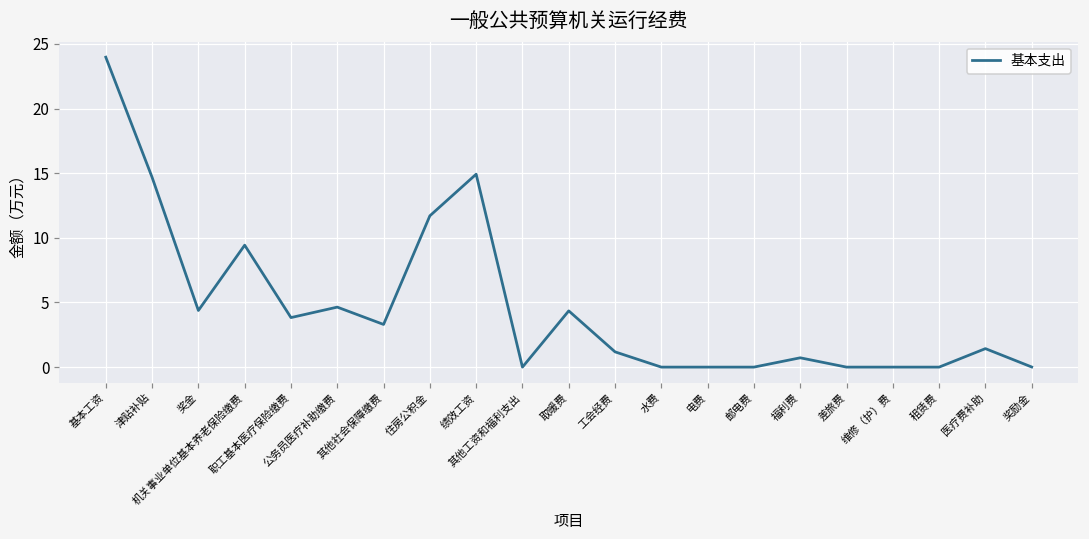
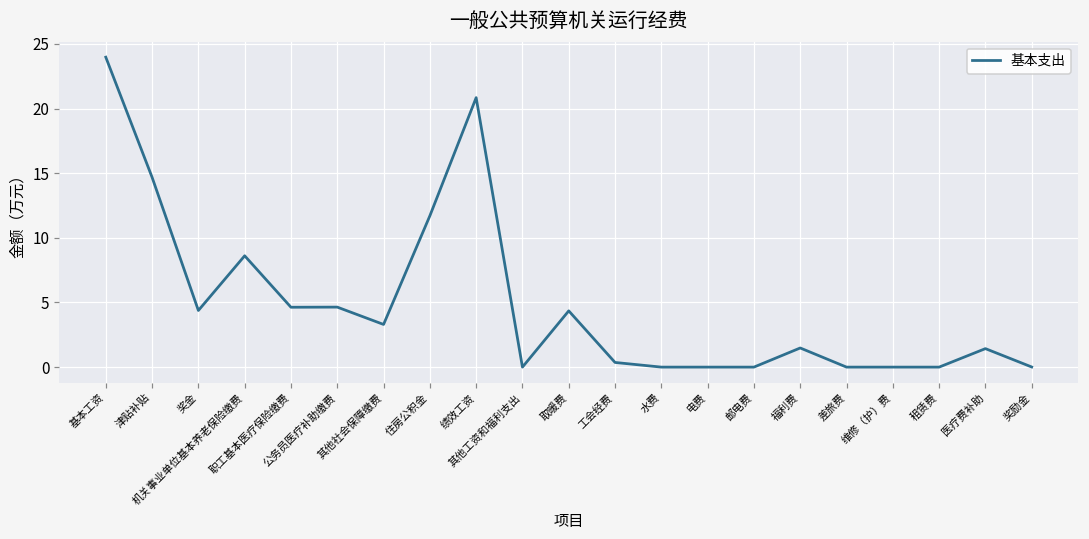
  {
    "基本工资": 24.0,
    "津贴补贴": 14.7,
    "奖金": 4.4,
-   "机关事业单位基本养老保险缴费": 9.4,
-   "职工基本医疗保险缴费": 3.8,
+   "机关事业单位基本养老保险缴费": 8.6,
+   "职工基本医疗保险缴费": 4.6,
    "公务员医疗补助缴费": 4.6,
    "其他社会保障缴费": 3.3,
    "住房公积金": 11.7,
-   "绩效工资": 14.9,
+   "绩效工资": 20.8,
    "其他工资和福利支出": 0.0,
    "取暖费": 4.4,
-   "工会经费": 1.2,
+   "工会经费": 0.4,
    "水费": 0.0,
    "电费": 0.0,
    "邮电费": 0.0,
-   "福利费": 0.7,
+   "福利费": 1.5,
    "差旅费": 0.0,
    "维修（护）费": 0.0,
    "租赁费": 0.0,
    "医疗费补助": 1.4,
    "奖励金": 0.0
  }
